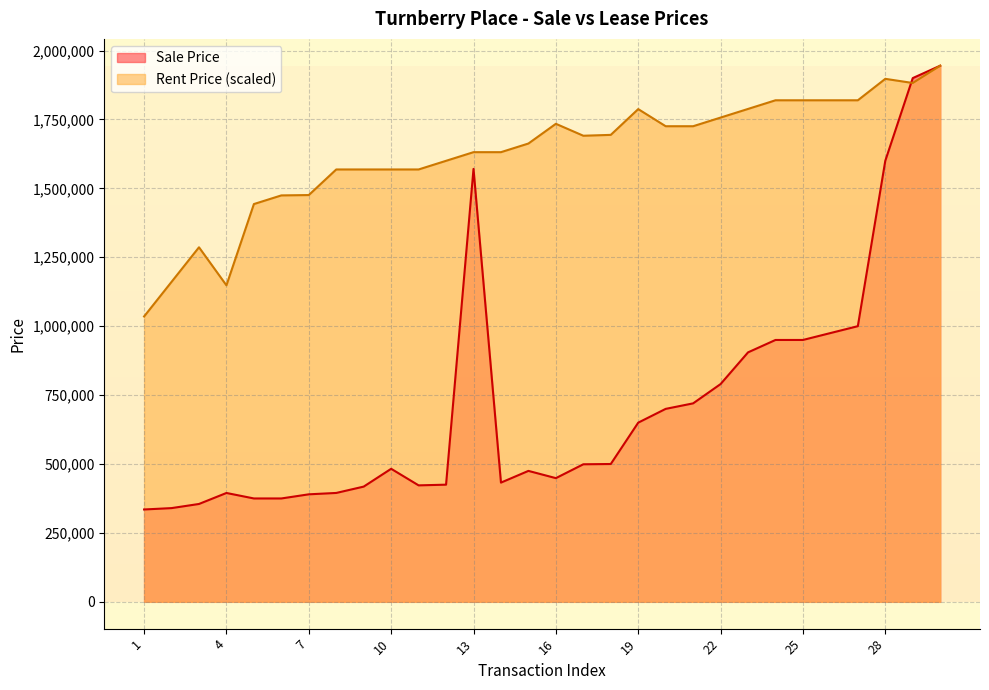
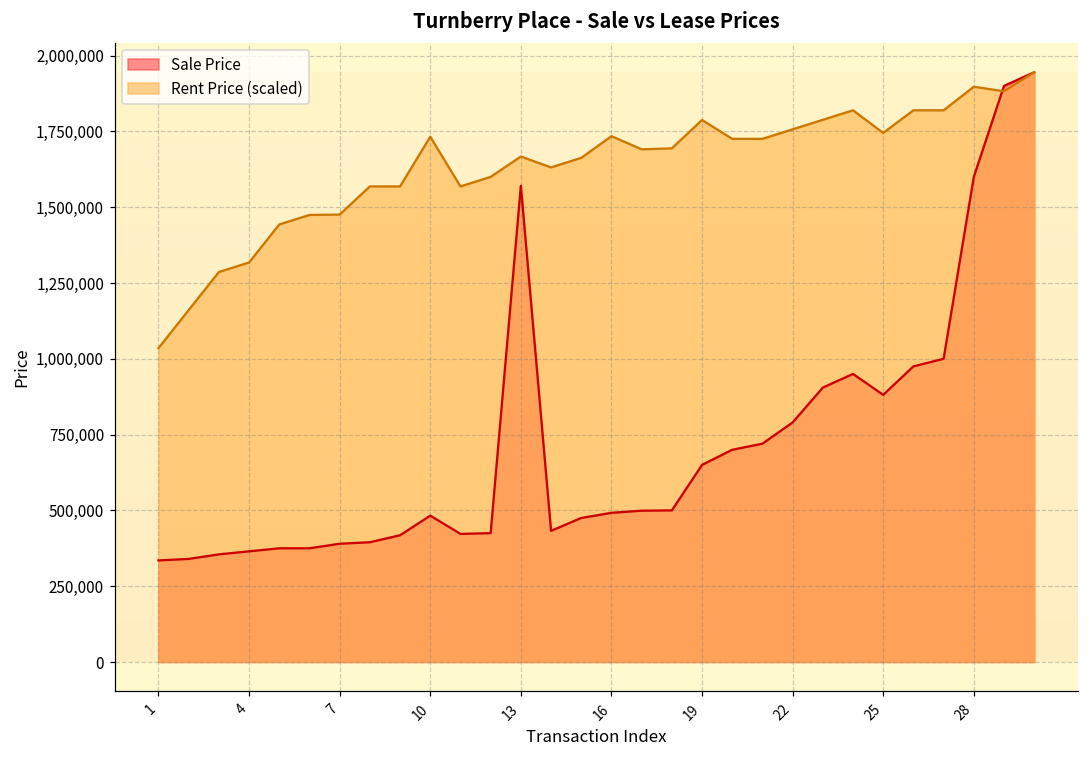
  {
    "Sale Price": {
      "1": "340,000",
-     "4": "390,000",
+     "4": "370,000",
      "7": "390,000",
      "10": "480,000",
      "13": "1,570,000",
-     "16": "450,000",
+     "16": "490,000",
      "19": "650,000",
      "22": "790,000",
-     "25": "950,000",
+     "25": "880,000",
      "28": "1,600,000"
    },
    "Rent Price (scaled)": {
      "1": "1,040,000",
-     "4": "1,150,000",
+     "4": "1,320,000",
      "7": "1,480,000",
-     "10": "1,570,000",
-     "13": "1,630,000",
+     "10": "1,730,000",
+     "13": "1,670,000",
      "16": "1,730,000",
      "19": "1,790,000",
      "22": "1,760,000",
-     "25": "1,820,000",
+     "25": "1,740,000",
      "28": "1,900,000"
    }
  }
